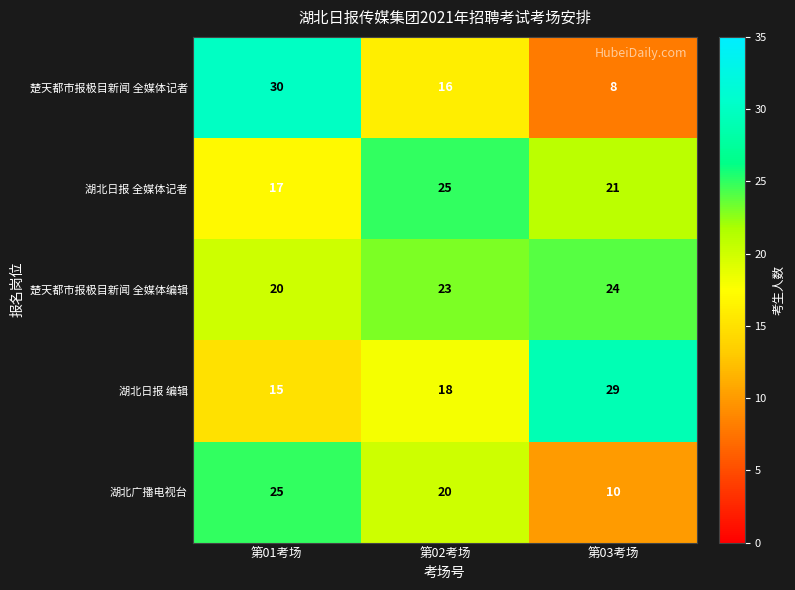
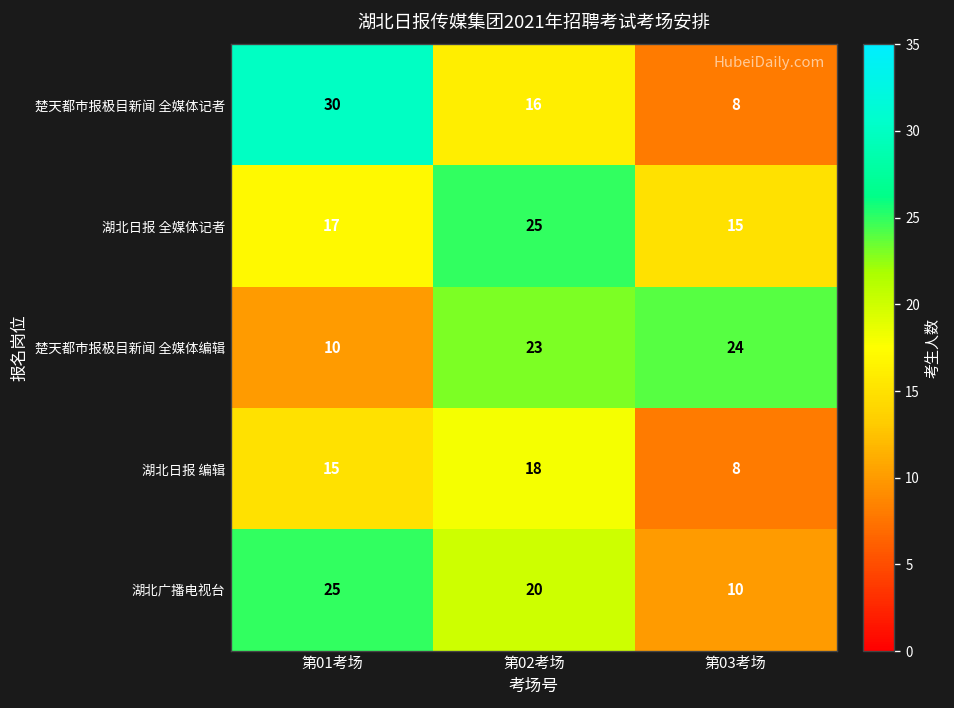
  {
    "楚天都市报极目新闻 全媒体记者": {
      "第01考场": 30,
      "第02考场": 16
    },
    "湖北日报 全媒体记者": {
      "第01考场": 17,
      "第02考场": 25,
-     "第03考场": 21
+     "第03考场": 15
    },
    "楚天都市报极目新闻 全媒体编辑": {
-     "第01考场": 20,
+     "第01考场": 10,
      "第02考场": 23,
      "第03考场": 24
    },
    "湖北日报 编辑": {
      "第01考场": 15,
      "第02考场": 18,
-     "第03考场": 29
+     "第03考场": 8
    },
    "湖北广播电视台": {
      "第01考场": 25,
      "第02考场": 20,
      "第03考场": 10
    }
  }
